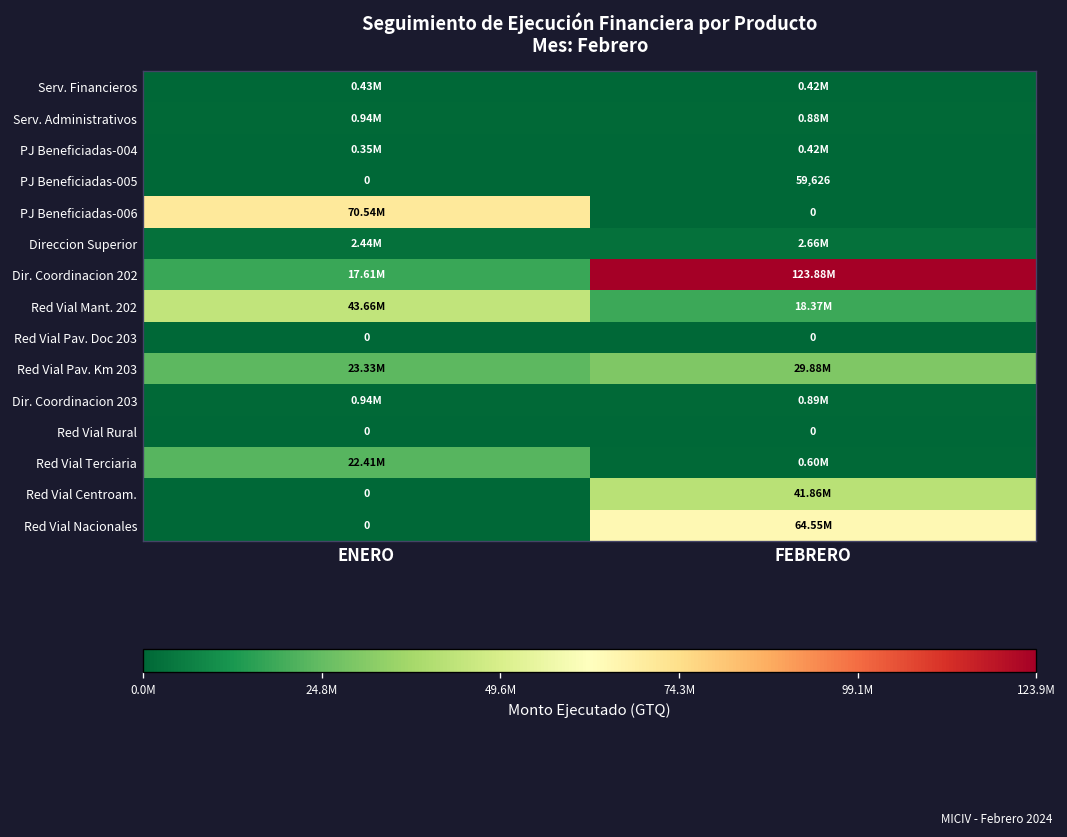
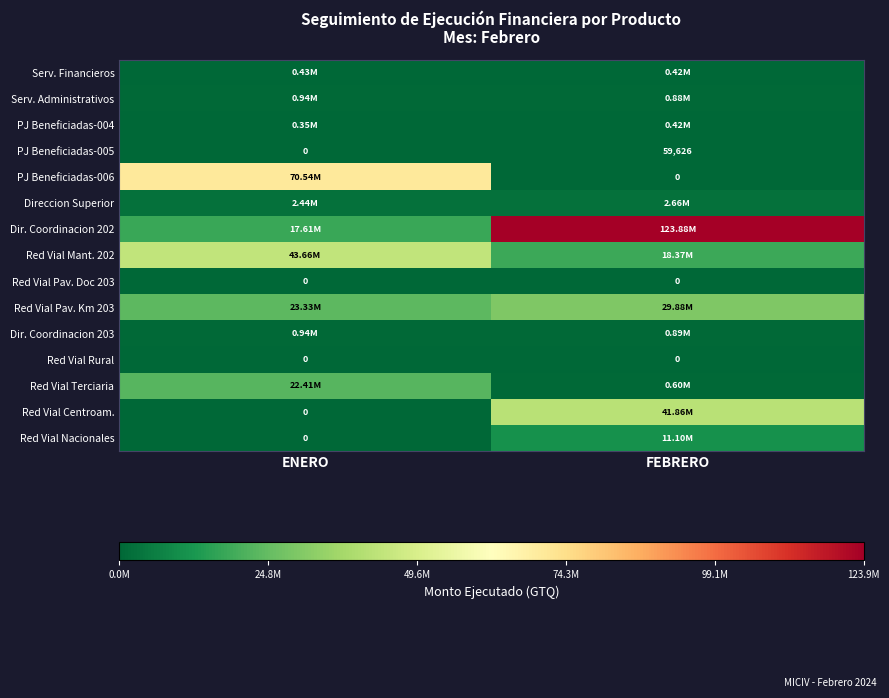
  {
    "Serv. Financieros": {
      "ENERO": "0.43M",
      "FEBRERO": "0.42M"
    },
    "Serv. Administrativos": {
      "ENERO": "0.94M",
      "FEBRERO": "0.88M"
    },
    "PJ Beneficiadas-004": {
      "ENERO": "0.35M",
      "FEBRERO": "0.42M"
    },
    "PJ Beneficiadas-005": {
      "ENERO": "0",
      "FEBRERO": "59,626"
    },
    "PJ Beneficiadas-006": {
      "ENERO": "70.54M",
      "FEBRERO": "0"
    },
    "Direccion Superior": {
      "ENERO": "2.44M",
      "FEBRERO": "2.66M"
    },
    "Dir. Coordinacion 202": {
      "ENERO": "17.61M",
      "FEBRERO": "123.88M"
    },
    "Red Vial Mant. 202": {
      "ENERO": "43.66M",
      "FEBRERO": "18.37M"
    },
    "Red Vial Pav. Doc 203": {
      "ENERO": "0",
      "FEBRERO": "0"
    },
    "Red Vial Pav. Km 203": {
      "ENERO": "23.33M",
      "FEBRERO": "29.88M"
    },
    "Dir. Coordinacion 203": {
      "ENERO": "0.94M",
      "FEBRERO": "0.89M"
    },
    "Red Vial Rural": {
      "ENERO": "0",
      "FEBRERO": "0"
    },
    "Red Vial Terciaria": {
      "ENERO": "22.41M",
      "FEBRERO": "0.60M"
    },
    "Red Vial Centroam.": {
      "ENERO": "0",
      "FEBRERO": "41.86M"
    },
    "Red Vial Nacionales": {
      "ENERO": "0",
-     "FEBRERO": "64.55M"
+     "FEBRERO": "11.10M"
    }
  }
